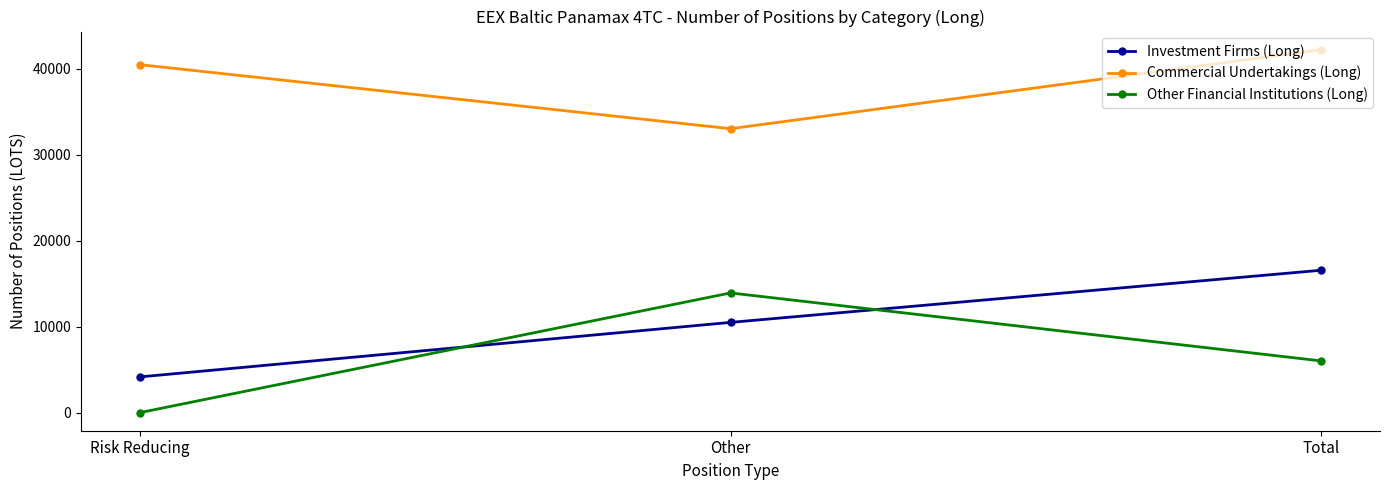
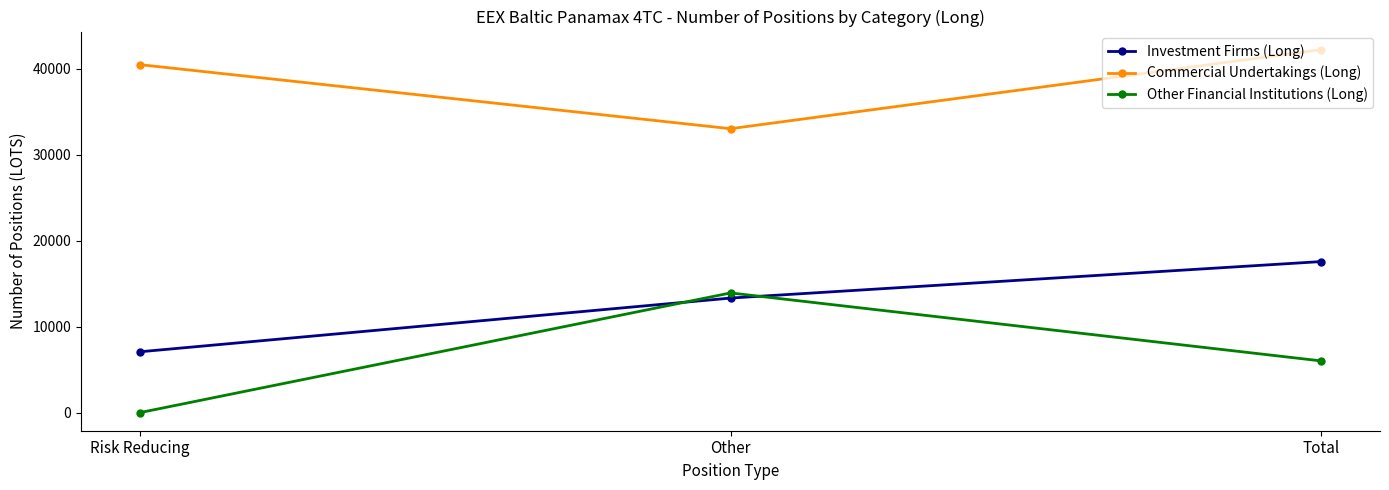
  {
    "Investment Firms (Long)": {
-     "Risk Reducing": 4000,
-     "Other": 10000,
-     "Total": 17000
+     "Risk Reducing": 7000,
+     "Other": 13000,
+     "Total": 18000
    },
    "Commercial Undertakings (Long)": {
      "Risk Reducing": 41000,
      "Other": 33000
    },
    "Other Financial Institutions (Long)": {
      "Risk Reducing": 0,
      "Other": 14000,
      "Total": 6000
    }
  }
